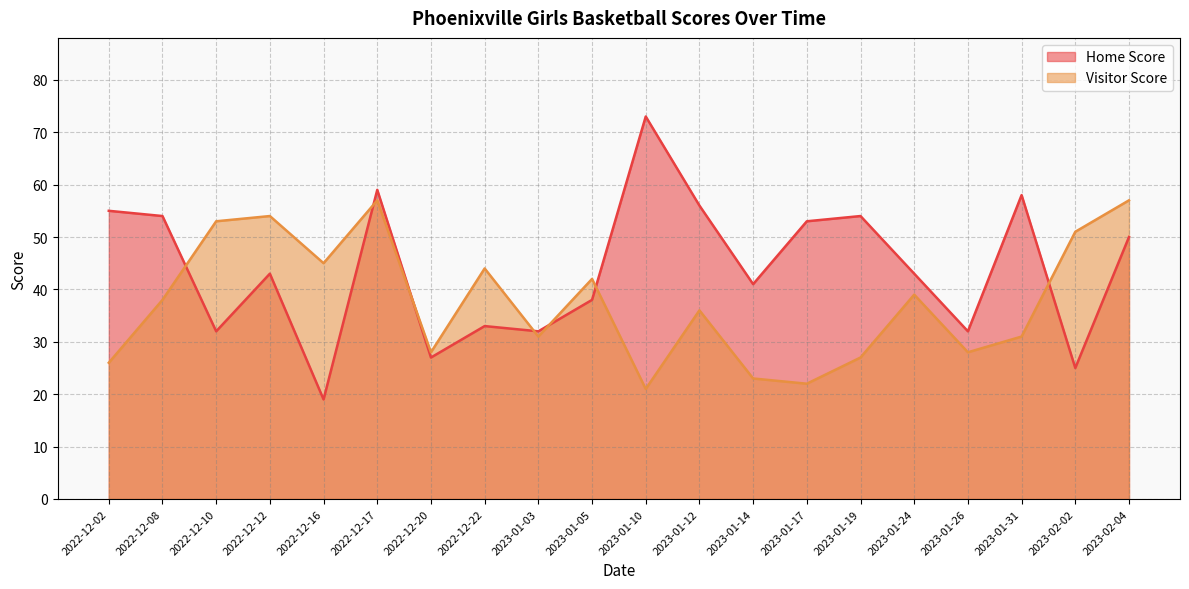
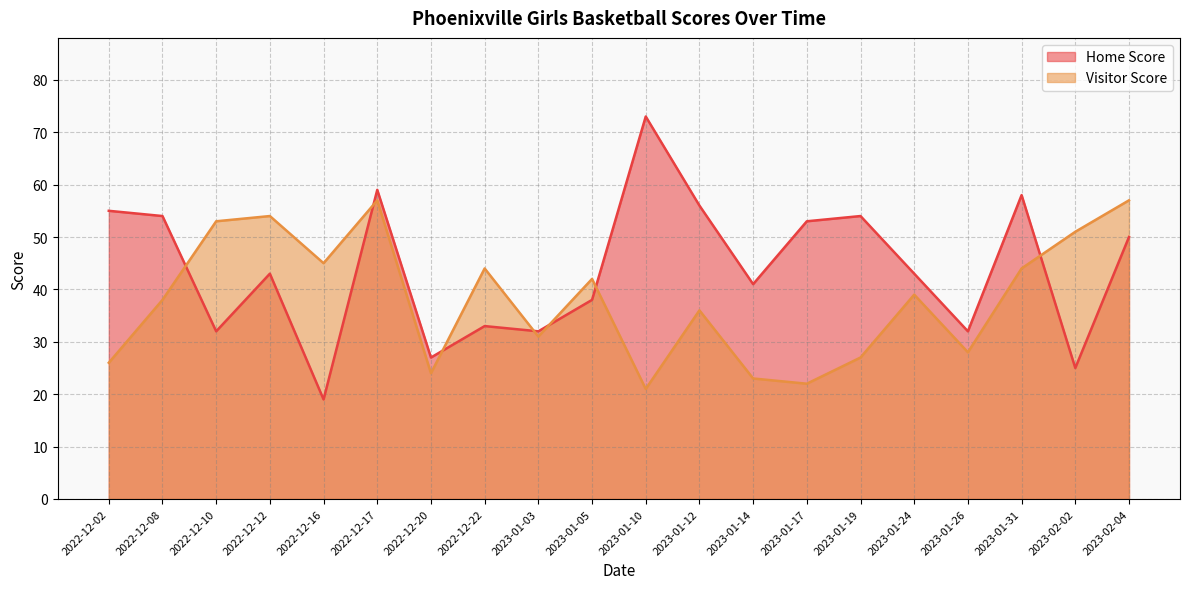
  {
    "Home Score": {
      "2022-12-02": 55,
      "2022-12-08": 54,
      "2022-12-10": 32,
      "2022-12-12": 43,
      "2022-12-16": 19,
      "2022-12-17": 59,
      "2022-12-20": 27,
      "2022-12-22": 33,
      "2023-01-03": 32,
      "2023-01-05": 38,
      "2023-01-10": 73,
      "2023-01-12": 56,
      "2023-01-14": 41,
      "2023-01-17": 53,
      "2023-01-19": 54,
      "2023-01-24": 43,
      "2023-01-26": 32,
      "2023-01-31": 58,
      "2023-02-02": 25,
      "2023-02-04": 50
    },
    "Visitor Score": {
      "2022-12-02": 26,
      "2022-12-08": 38,
      "2022-12-10": 53,
      "2022-12-12": 54,
      "2022-12-16": 45,
      "2022-12-17": 57,
-     "2022-12-20": 28,
+     "2022-12-20": 24,
      "2022-12-22": 44,
      "2023-01-03": 31,
      "2023-01-05": 42,
      "2023-01-10": 21,
      "2023-01-12": 36,
      "2023-01-14": 23,
      "2023-01-17": 22,
      "2023-01-19": 27,
      "2023-01-24": 39,
      "2023-01-26": 28,
-     "2023-01-31": 31,
+     "2023-01-31": 44,
      "2023-02-02": 51,
      "2023-02-04": 57
    }
  }
